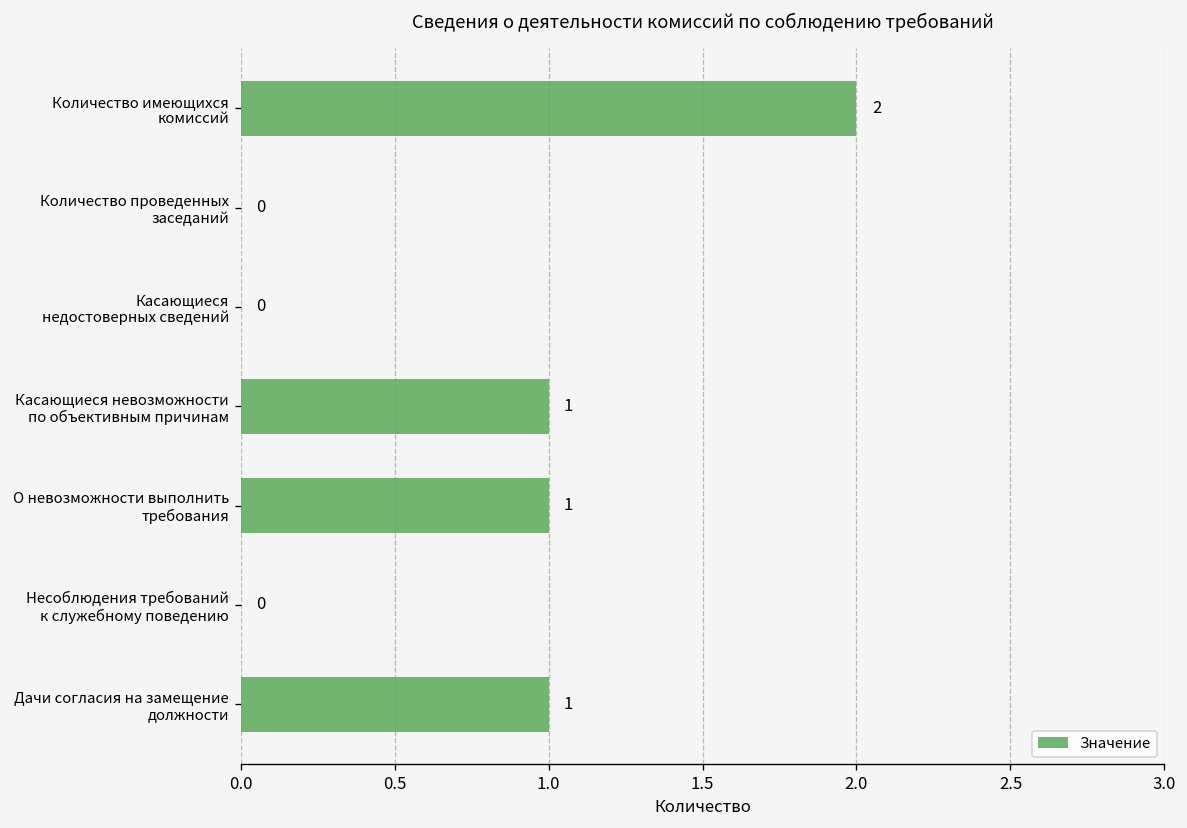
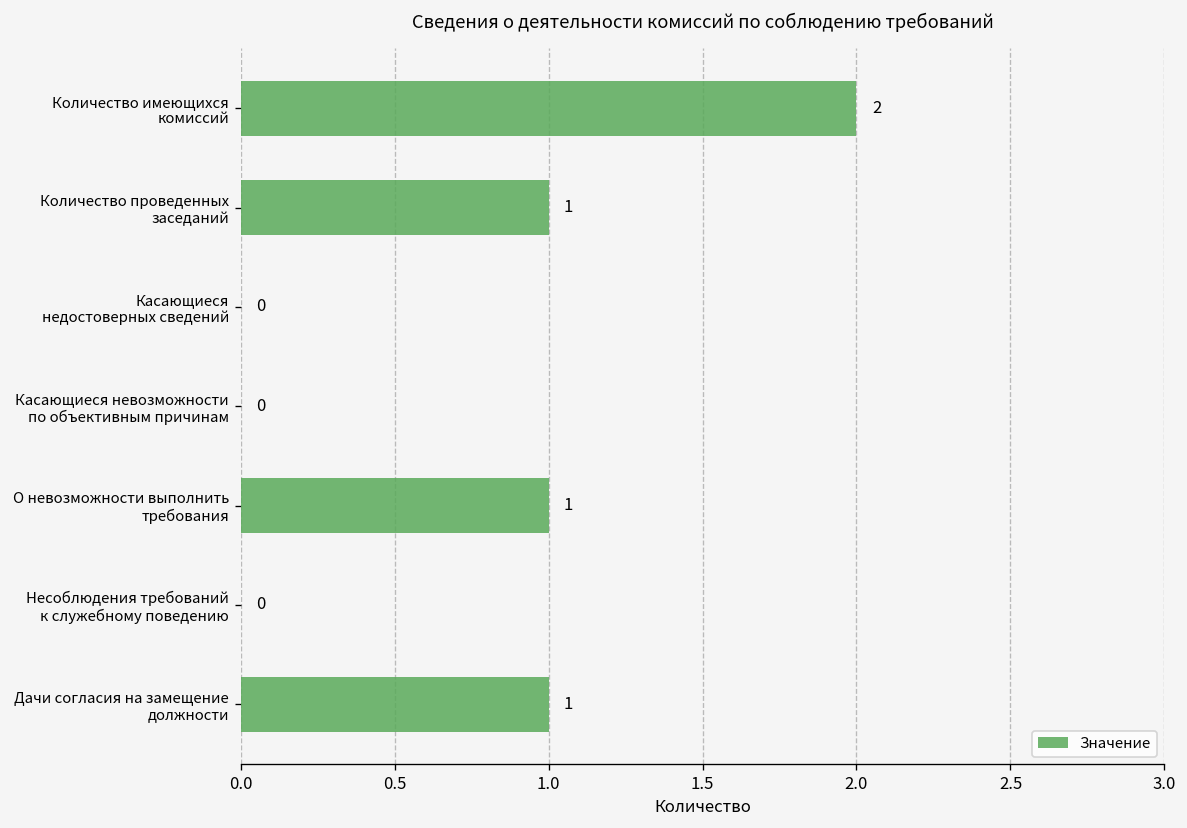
  {
    "Количество имеющихся комиссий": 2,
-   "Количество проведенных заседаний": 0,
+   "Количество проведенных заседаний": 1,
    "Касающиеся недостоверных сведений": 0,
-   "Касающиеся невозможности по объективным причинам": 1,
+   "Касающиеся невозможности по объективным причинам": 0,
    "О невозможности выполнить требования": 1,
    "Несоблюдения требований к служебному поведению": 0,
    "Дачи согласия на замещение должности": 1
  }
